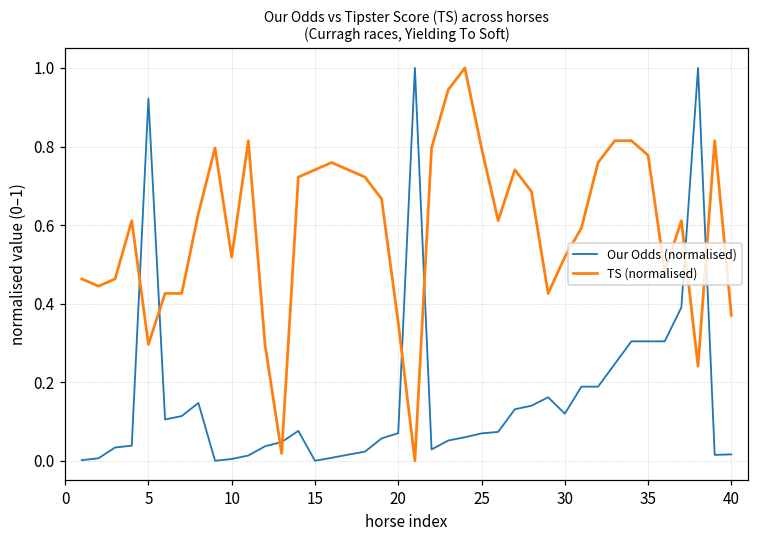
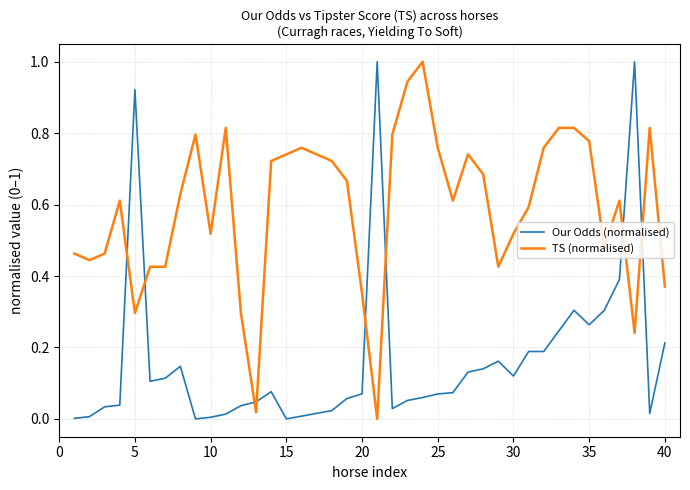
  {
    "Our Odds (normalised)": {
      "5": 0.92,
      "10": 0.00,
      "15": 0.00,
      "20": 0.07,
      "25": 0.07,
      "30": 0.12,
-     "35": 0.30,
-     "40": 0.02
+     "35": 0.26,
+     "40": 0.21
    },
    "TS (normalised)": {
      "5": 0.30,
      "10": 0.52,
      "15": 0.74,
      "20": 0.35,
-     "25": 0.80,
+     "25": 0.76,
      "30": 0.52,
      "35": 0.78,
      "40": 0.37
    }
  }
